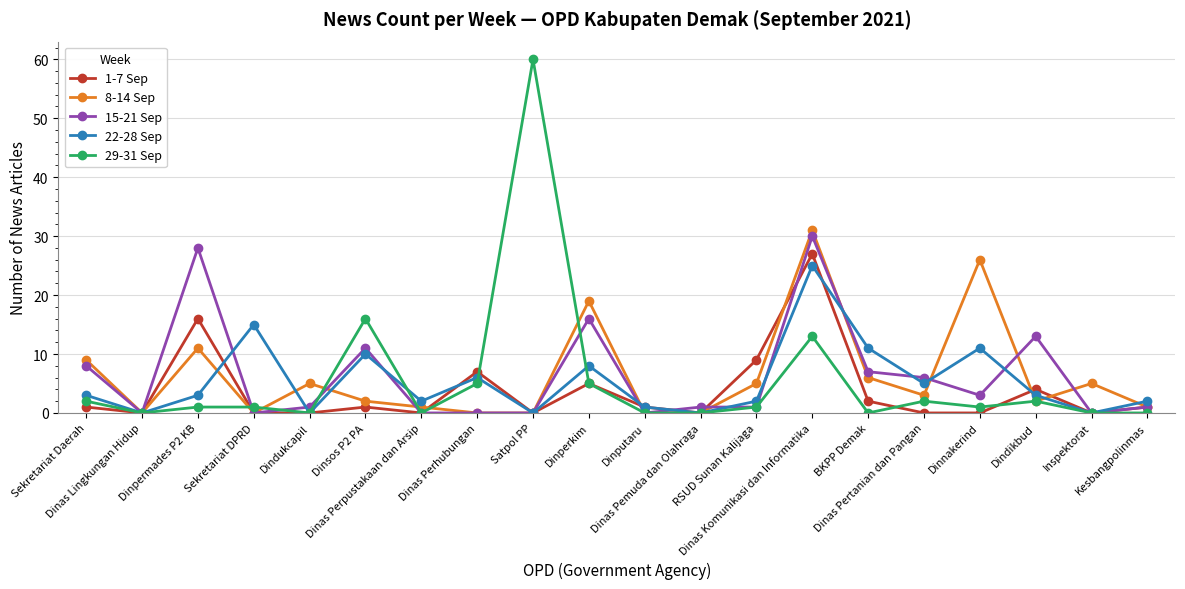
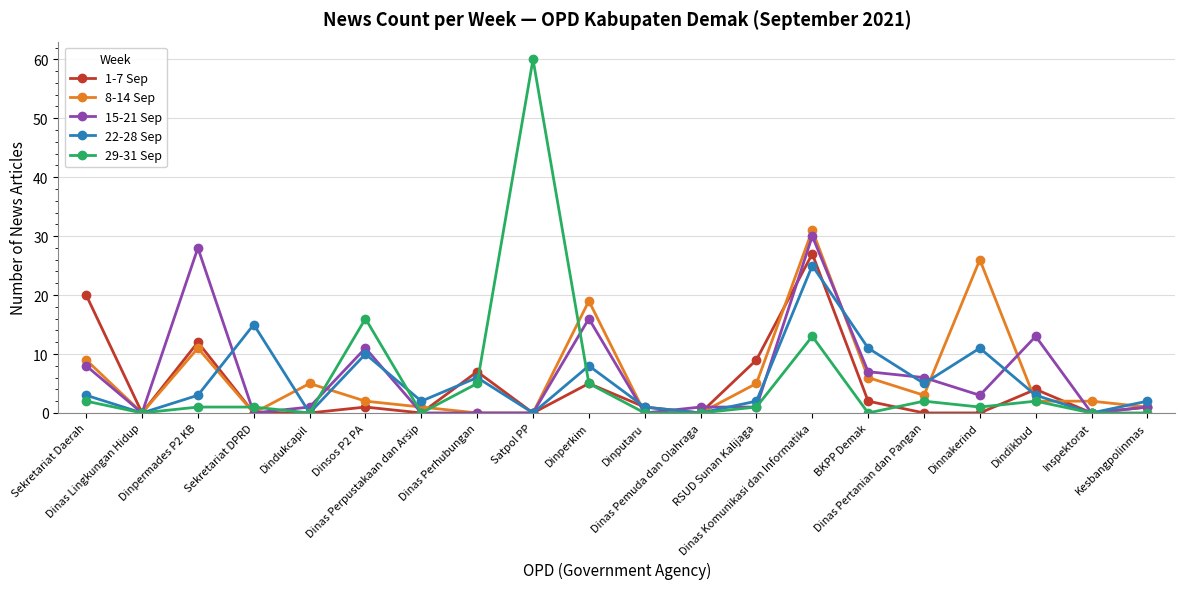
  {
    "1-7 Sep": {
-     "Sekretariat Daerah": 1,
-     "Dinpermades P2 KB": 16,
+     "Sekretariat Daerah": 20,
+     "Dinpermades P2 KB": 12,
      "Dinsos P2 PA": 1,
      "Dinas Perhubungan": 7,
      "RSUD Sunan Kalijaga": 9,
      "Dinas Komunikasi dan Informatika": 27,
      "BKPP Demak": 2,
      "Dinas Pertanian dan Pangan": 0,
      "Dinnakerind": 0,
      "Dindikbud": 4
    },
    "8-14 Sep": {
      "Sekretariat Daerah": 9,
      "Dinpermades P2 KB": 11,
      "Dindukcapil": 5,
      "Dinsos P2 PA": 2,
      "Dinas Perpustakaan dan Arsip": 1,
      "Dinperkim": 19,
      "RSUD Sunan Kalijaga": 5,
      "Dinas Komunikasi dan Informatika": 31,
      "BKPP Demak": 6,
      "Dinas Pertanian dan Pangan": 3,
      "Dinnakerind": 26,
-     "Inspektorat": 5
+     "Inspektorat": 2
    },
    "15-21 Sep": {
      "Sekretariat Daerah": 8,
      "Dinpermades P2 KB": 28,
      "Dindukcapil": 1,
      "Dinsos P2 PA": 11,
      "Dinperkim": 16,
      "Dinas Pemuda dan Olahraga": 1,
      "Dinas Komunikasi dan Informatika": 30,
      "BKPP Demak": 7,
      "Dinas Pertanian dan Pangan": 6,
      "Dinnakerind": 3,
      "Dindikbud": 13
    },
    "22-28 Sep": {
      "Sekretariat Daerah": 3,
      "Dinpermades P2 KB": 3,
      "Sekretariat DPRD": 15,
      "Dinsos P2 PA": 10,
      "Dinas Perpustakaan dan Arsip": 2,
      "Dinas Perhubungan": 6,
      "Dinperkim": 8,
      "RSUD Sunan Kalijaga": 2,
      "Dinas Komunikasi dan Informatika": 25,
      "BKPP Demak": 11,
      "Dinas Pertanian dan Pangan": 5,
      "Dinnakerind": 11,
      "Dindikbud": 3,
      "Kesbangpolinmas": 2
    },
    "29-31 Sep": {
      "Sekretariat Daerah": 2,
      "Dinpermades P2 KB": 1,
      "Sekretariat DPRD": 1,
      "Dinsos P2 PA": 16,
      "Dinas Perhubungan": 5,
      "Satpol PP": 60,
      "Dinas Komunikasi dan Informatika": 13,
      "BKPP Demak": 0,
      "Dinas Pertanian dan Pangan": 2,
      "Dinnakerind": 1,
      "Kesbangpolinmas": 0
    }
  }
